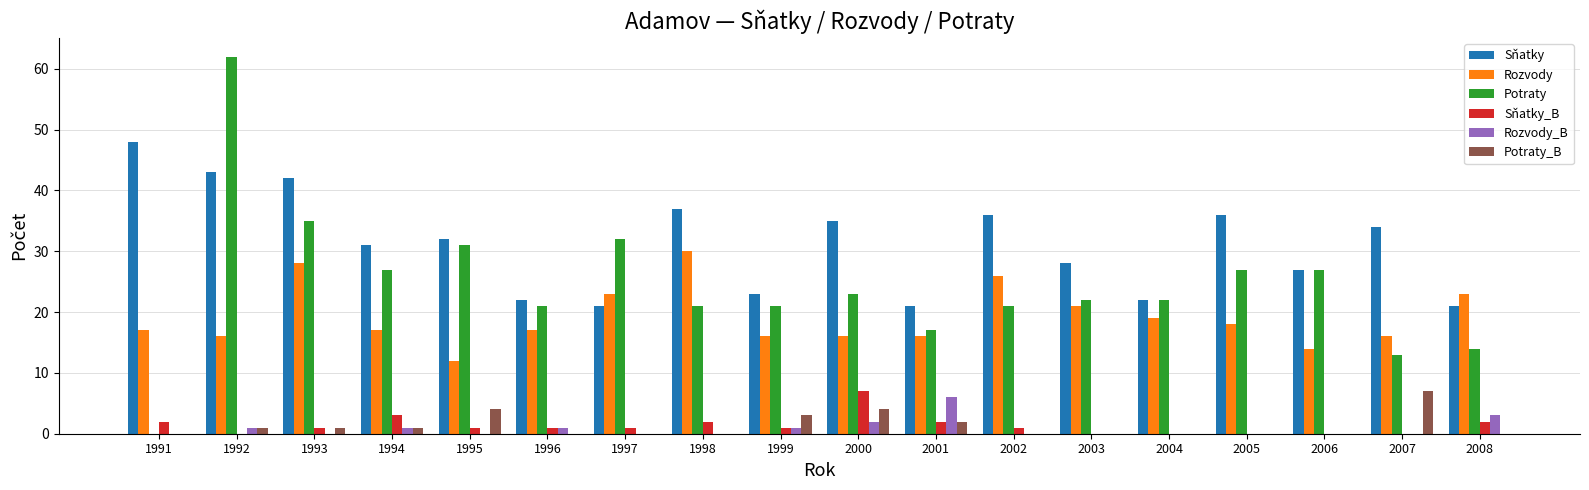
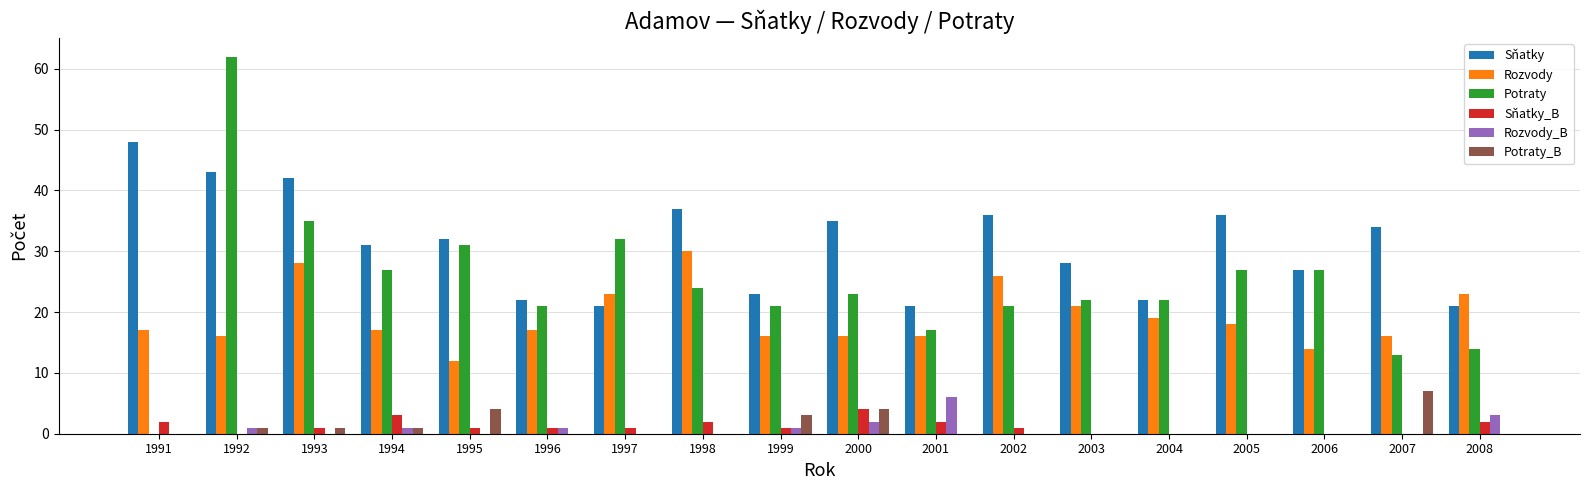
  {
    "Sňatky": {
      "1991": 48,
      "1992": 43,
      "1993": 42,
      "1994": 31,
      "1995": 32,
      "1996": 22,
      "1997": 21,
      "1998": 37,
      "1999": 23,
      "2000": 35,
      "2001": 21,
      "2002": 36,
      "2003": 28,
      "2004": 22,
      "2005": 36,
      "2006": 27,
      "2007": 34,
      "2008": 21
    },
    "Rozvody": {
      "1991": 17,
      "1992": 16,
      "1993": 28,
      "1994": 17,
      "1995": 12,
      "1996": 17,
      "1997": 23,
      "1998": 30,
      "1999": 16,
      "2000": 16,
      "2001": 16,
      "2002": 26,
      "2003": 21,
      "2004": 19,
      "2005": 18,
      "2006": 14,
      "2007": 16,
      "2008": 23
    },
    "Potraty": {
      "1991": 0,
      "1992": 62,
      "1993": 35,
      "1994": 27,
      "1995": 31,
      "1996": 21,
      "1997": 32,
-     "1998": 21,
+     "1998": 24,
      "1999": 21,
      "2000": 23,
      "2001": 17,
      "2002": 21,
      "2003": 22,
      "2004": 22,
      "2005": 27,
      "2006": 27,
      "2007": 13,
      "2008": 14
    },
    "Sňatky_B": {
      "1991": 2,
      "1992": 0,
      "1993": 1,
      "1994": 3,
      "1995": 1,
      "1996": 1,
      "1997": 1,
      "1998": 2,
      "1999": 1,
-     "2000": 7,
+     "2000": 4,
      "2001": 2,
      "2002": 1,
      "2003": 0,
      "2004": 0,
      "2005": 0,
      "2006": 0,
      "2007": 0,
      "2008": 2
    },
    "Rozvody_B": {
      "1991": 0,
      "1992": 1,
      "1993": 0,
      "1994": 1,
      "1995": 0,
      "1996": 1,
      "1997": 0,
      "1998": 0,
      "1999": 1,
      "2000": 2,
      "2001": 6,
      "2002": 0,
      "2003": 0,
      "2004": 0,
      "2005": 0,
      "2006": 0,
      "2007": 0,
      "2008": 3
    },
    "Potraty_B": {
      "1991": 0,
      "1992": 1,
      "1993": 1,
      "1994": 1,
      "1995": 4,
      "1996": 0,
      "1997": 0,
      "1998": 0,
      "1999": 3,
      "2000": 4,
-     "2001": 2,
+     "2001": 0,
      "2002": 0,
      "2003": 0,
      "2004": 0,
      "2005": 0,
      "2006": 0,
      "2007": 7,
      "2008": 0
    }
  }
